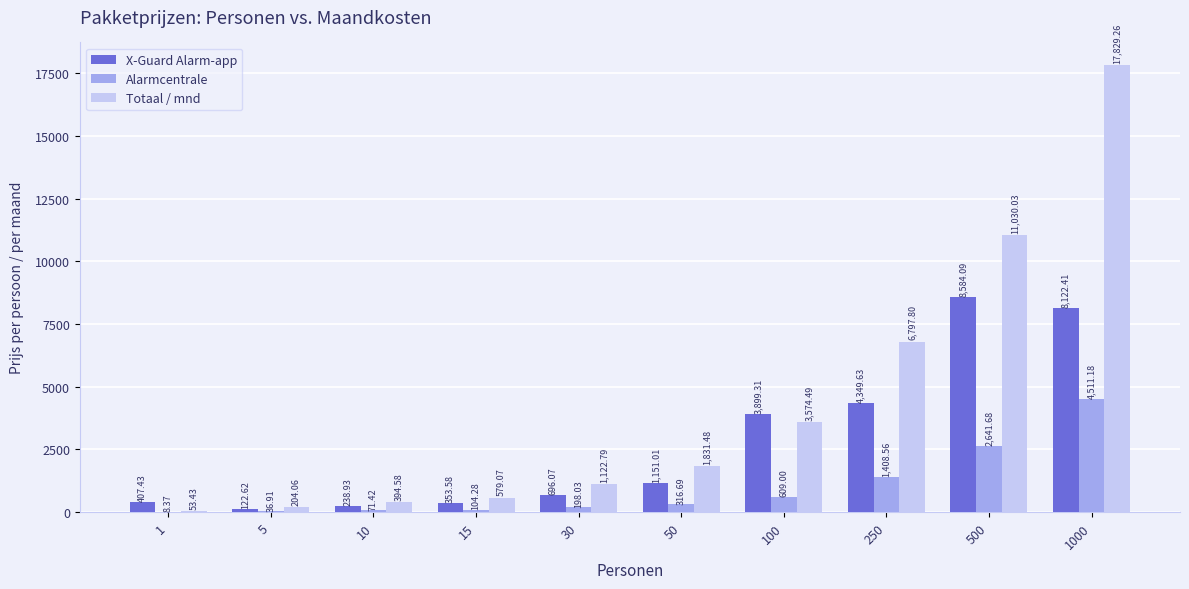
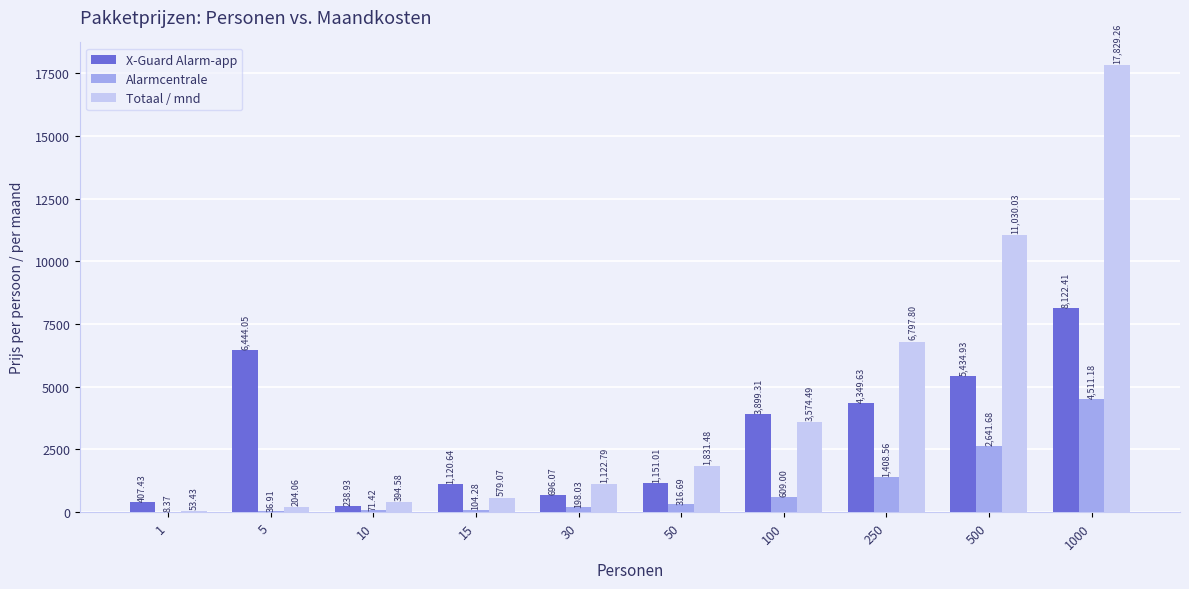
  {
    "X-Guard Alarm-app": {
      "1": "407.43",
-     "5": "122.62",
+     "5": "6,444.05",
      "10": "238.93",
-     "15": "353.58",
+     "15": "1,120.64",
      "30": "696.07",
      "50": "1,151.01",
      "100": "3,899.31",
      "250": "4,349.63",
-     "500": "8,584.09",
+     "500": "5,434.93",
      "1000": "8,122.41"
    }
  }
